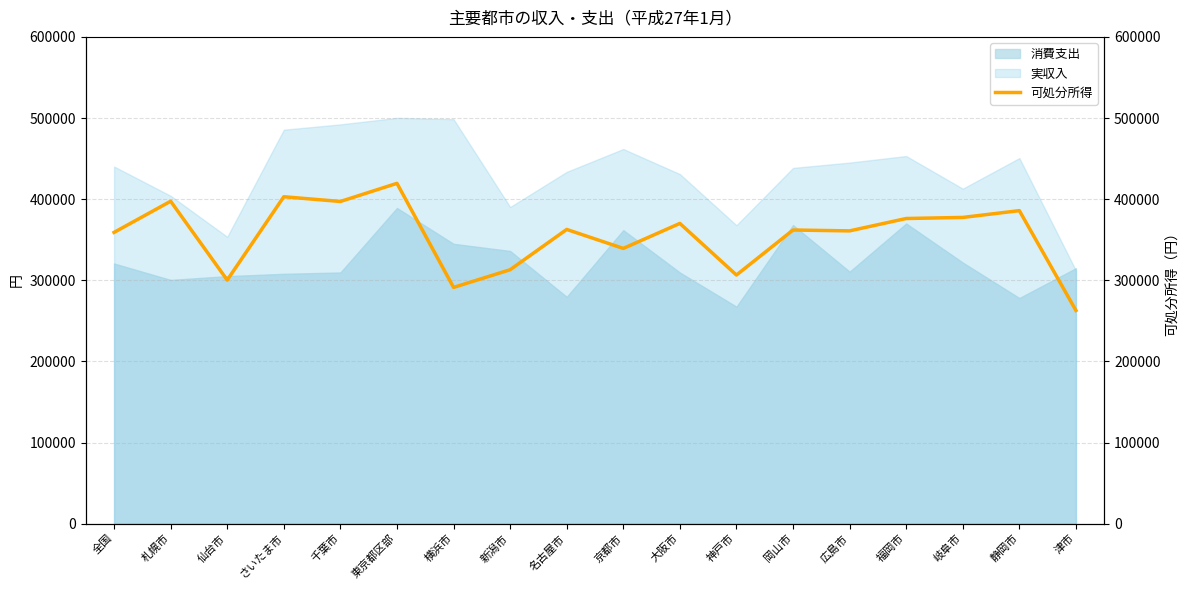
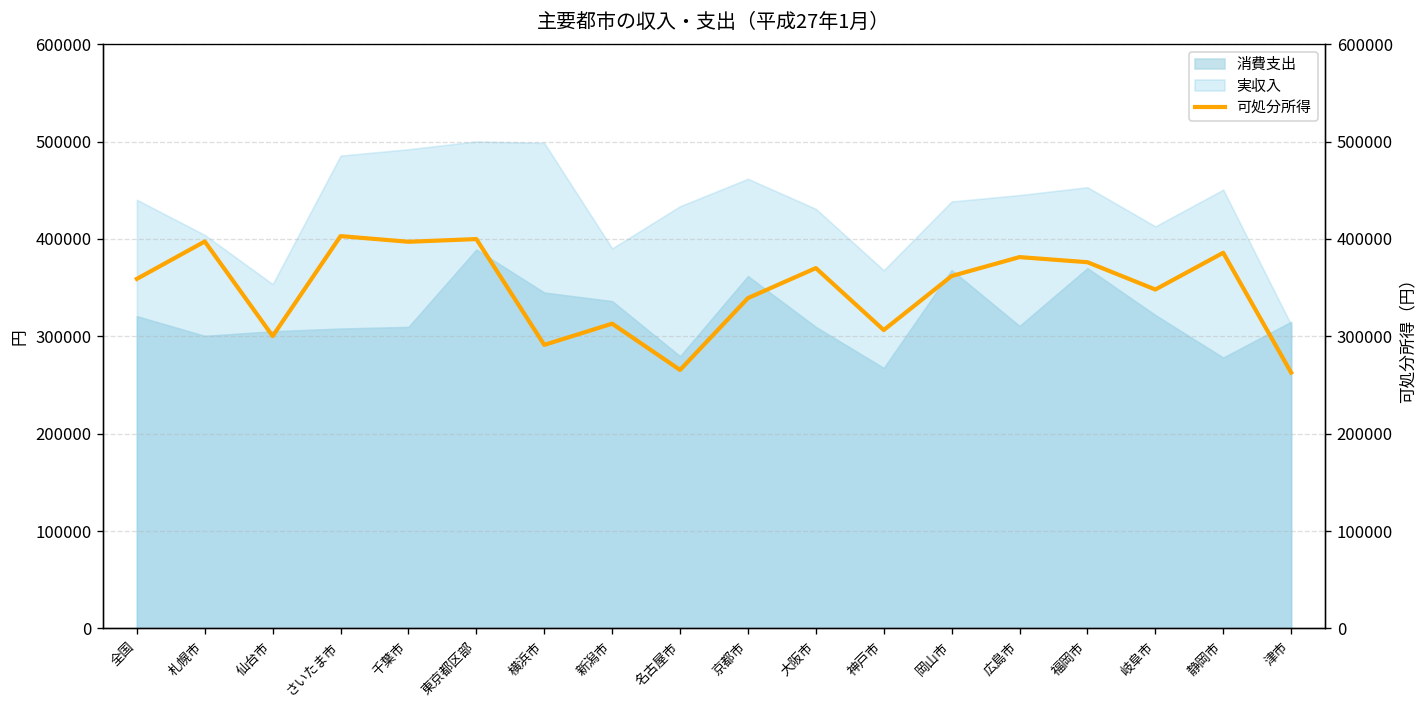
  {
    "可処分所得": {
      "全国": 360000,
      "札幌市": 400000,
      "仙台市": 300000,
      "さいたま市": 400000,
      "千葉市": 400000,
-     "東京都区部": 420000,
+     "東京都区部": 400000,
      "横浜市": 290000,
      "新潟市": 310000,
-     "名古屋市": 360000,
+     "名古屋市": 270000,
      "京都市": 340000,
      "大阪市": 370000,
      "神戸市": 310000,
      "岡山市": 360000,
-     "広島市": 360000,
+     "広島市": 380000,
      "福岡市": 380000,
-     "岐阜市": 380000,
+     "岐阜市": 350000,
      "静岡市": 390000,
      "津市": 260000
    }
  }
